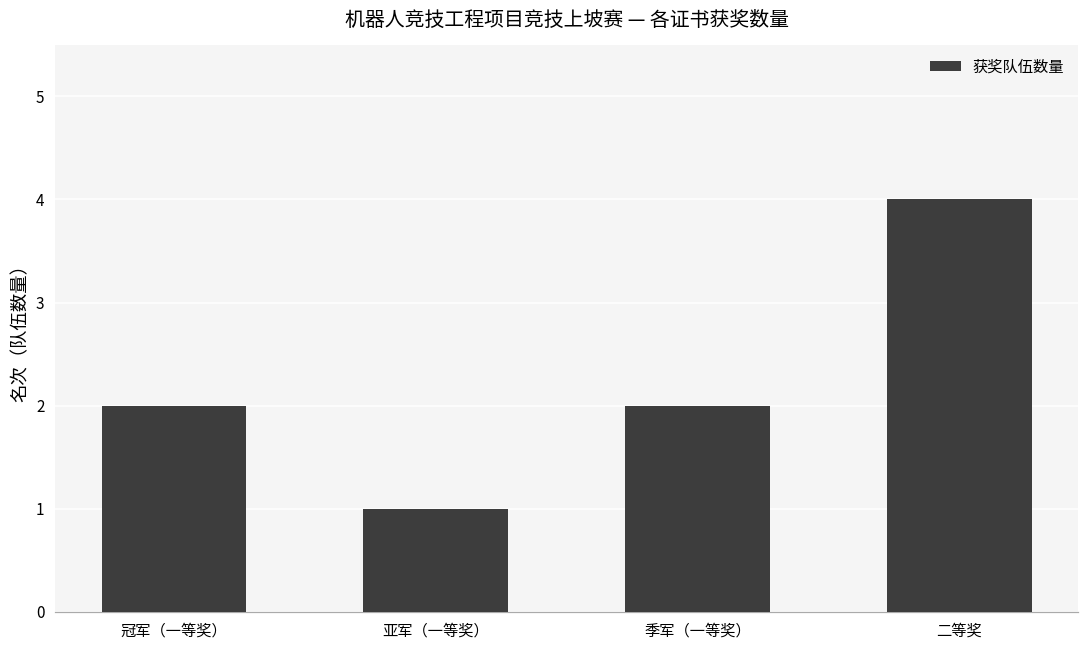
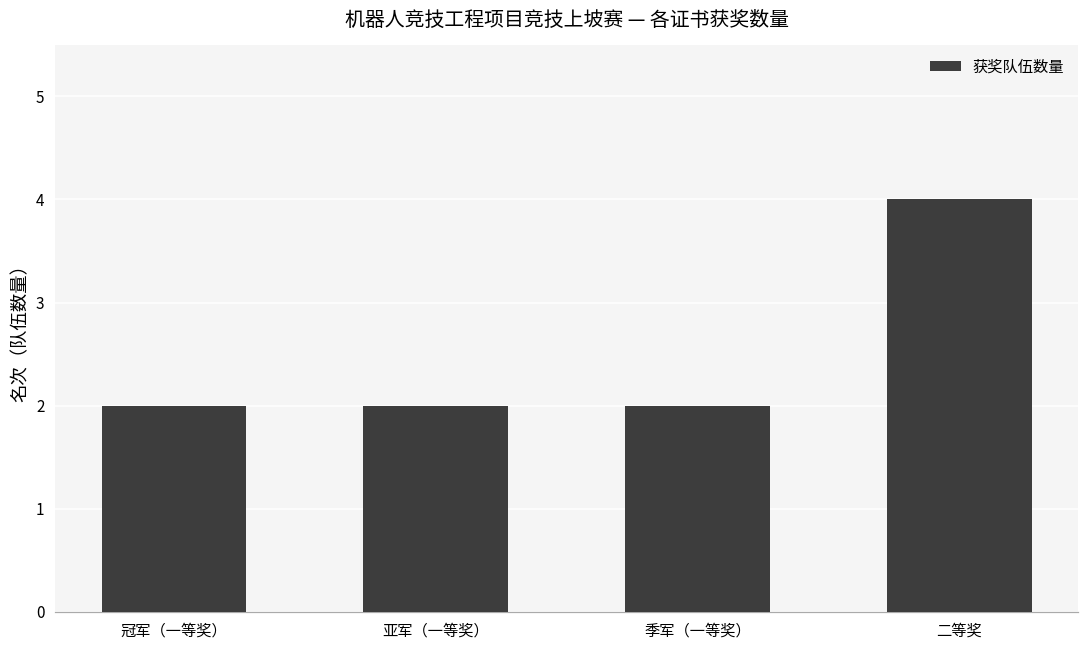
  {
    "冠军（一等奖）": 2,
-   "亚军（一等奖）": 1,
+   "亚军（一等奖）": 2,
    "季军（一等奖）": 2,
    "二等奖": 4
  }
